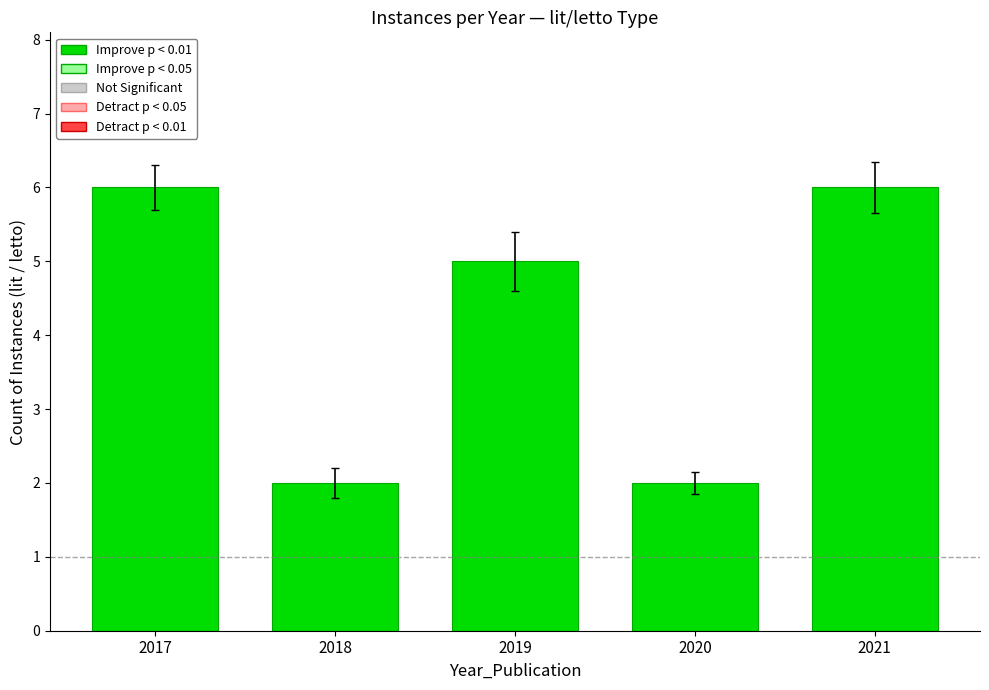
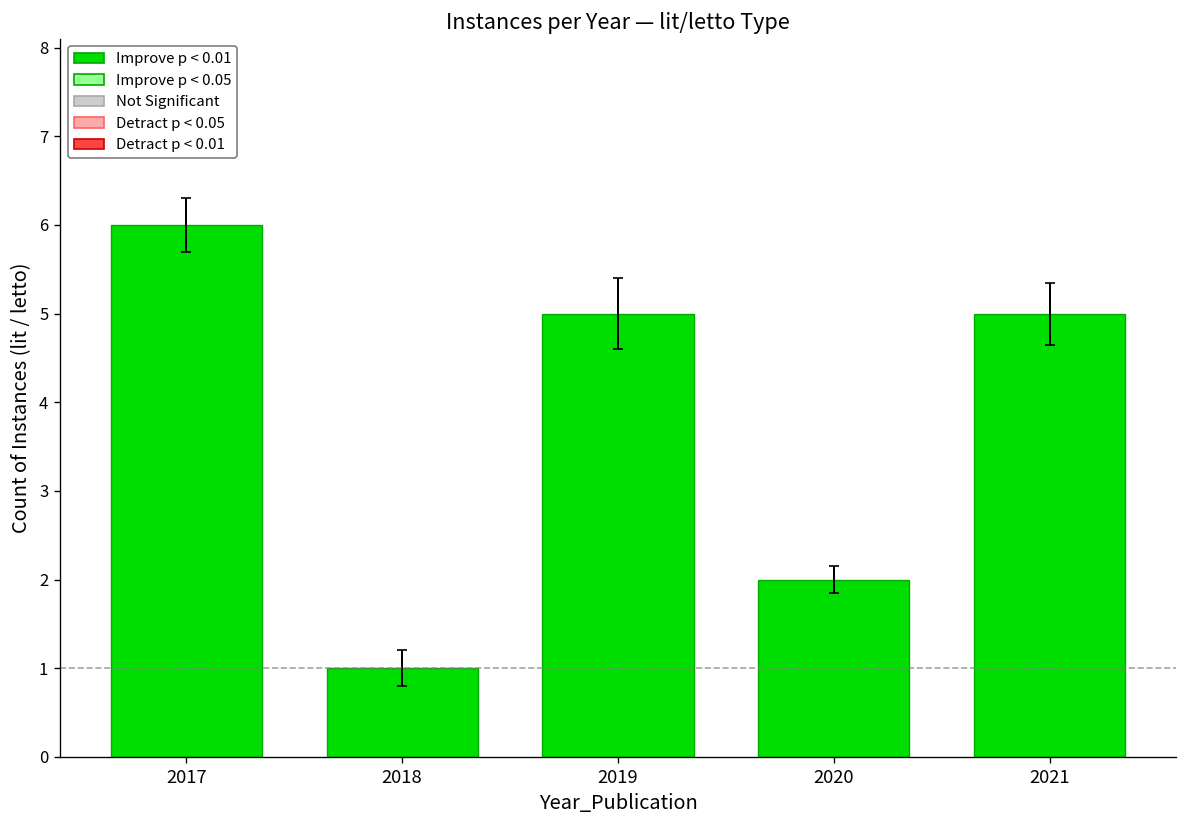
  {
    "Improve p < 0.01": {
      "2017": 6,
-     "2018": 2,
+     "2018": 1,
      "2019": 5,
      "2020": 2,
-     "2021": 6
+     "2021": 5
    }
  }
